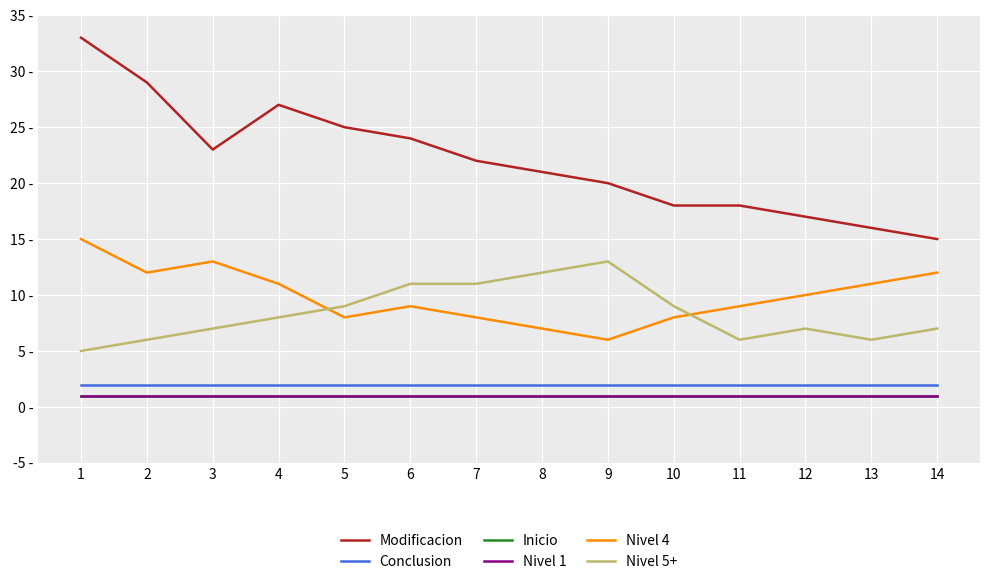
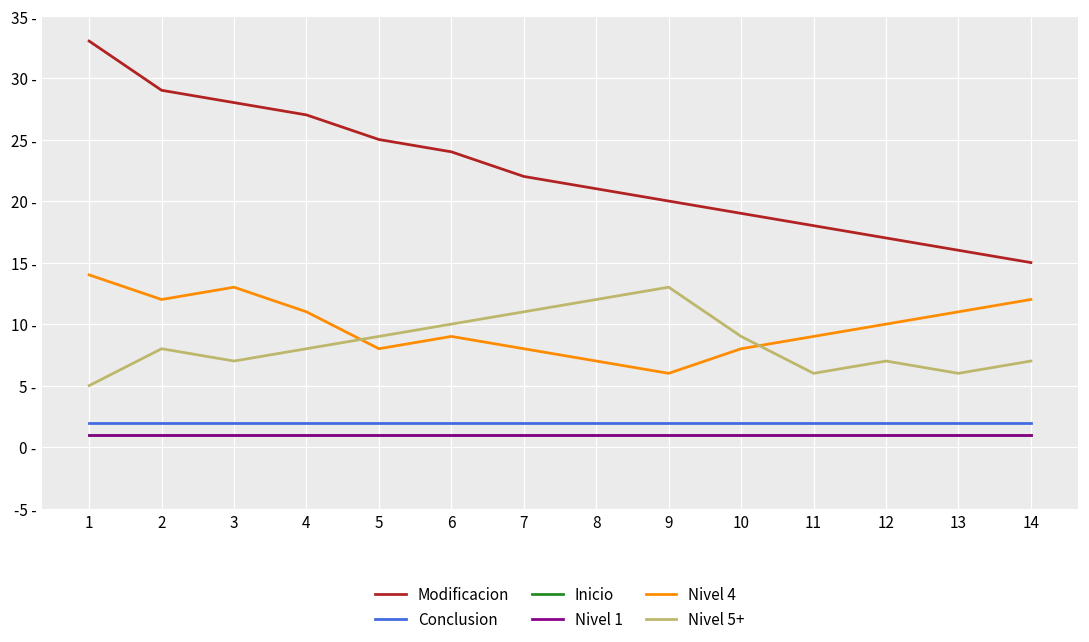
  {
    "Modificacion": {
      "1": "33 -",
      "2": "29 -",
-     "3": "23 -",
+     "3": "28 -",
      "4": "27 -",
      "5": "25 -",
      "6": "24 -",
      "7": "22 -",
      "8": "21 -",
      "9": "20 -",
-     "10": "18 -",
+     "10": "19 -",
      "11": "18 -",
      "12": "17 -",
      "13": "16 -",
      "14": "15 -"
    },
    "Conclusion": {
      "1": "2 -",
      "2": "2 -",
      "3": "2 -",
      "4": "2 -",
      "5": "2 -",
      "6": "2 -",
      "7": "2 -",
      "8": "2 -",
      "9": "2 -",
      "10": "2 -",
      "11": "2 -",
      "12": "2 -",
      "13": "2 -",
      "14": "2 -"
    },
    "Nivel 1": {
      "1": "1 -",
      "2": "1 -",
      "3": "1 -",
      "4": "1 -",
      "5": "1 -",
      "6": "1 -",
      "7": "1 -",
      "8": "1 -",
      "9": "1 -",
      "10": "1 -",
      "11": "1 -",
      "12": "1 -",
      "13": "1 -",
      "14": "1 -"
    },
    "Nivel 4": {
-     "1": "15 -",
+     "1": "14 -",
      "2": "12 -",
      "3": "13 -",
      "4": "11 -",
      "5": "8 -",
      "6": "9 -",
      "7": "8 -",
      "8": "7 -",
      "9": "6 -",
      "10": "8 -",
      "11": "9 -",
      "12": "10 -",
      "13": "11 -",
      "14": "12 -"
    },
    "Nivel 5+": {
      "1": "5 -",
-     "2": "6 -",
+     "2": "8 -",
      "3": "7 -",
      "4": "8 -",
      "5": "9 -",
-     "6": "11 -",
+     "6": "10 -",
      "7": "11 -",
      "8": "12 -",
      "9": "13 -",
      "10": "9 -",
      "11": "6 -",
      "12": "7 -",
      "13": "6 -",
      "14": "7 -"
    }
  }
